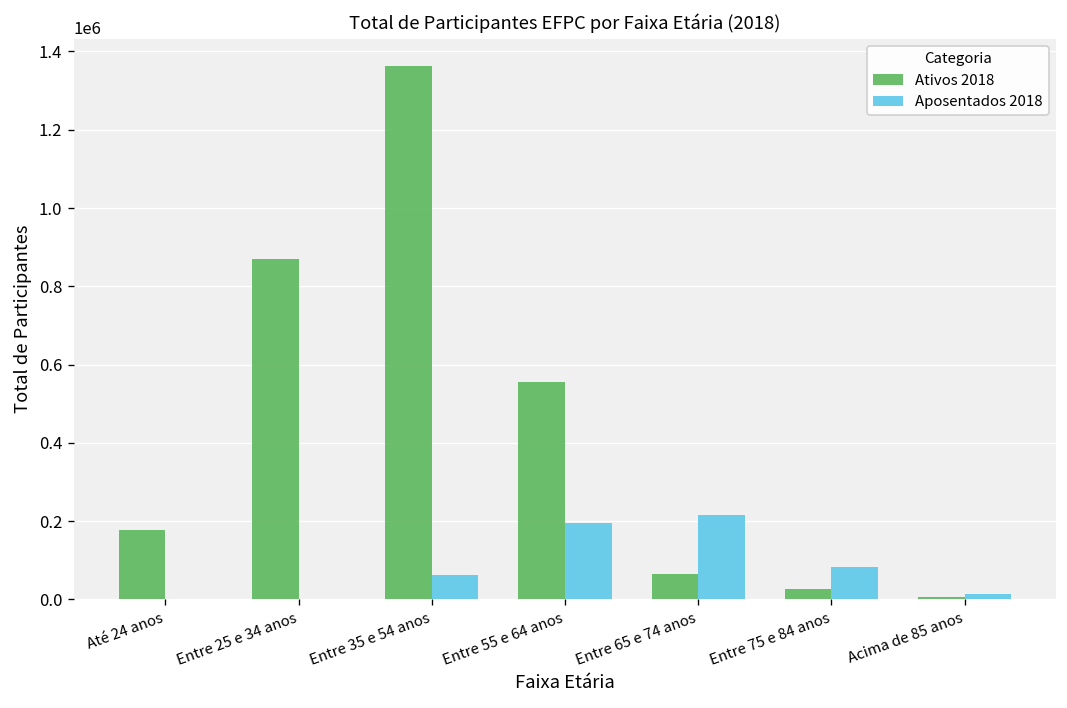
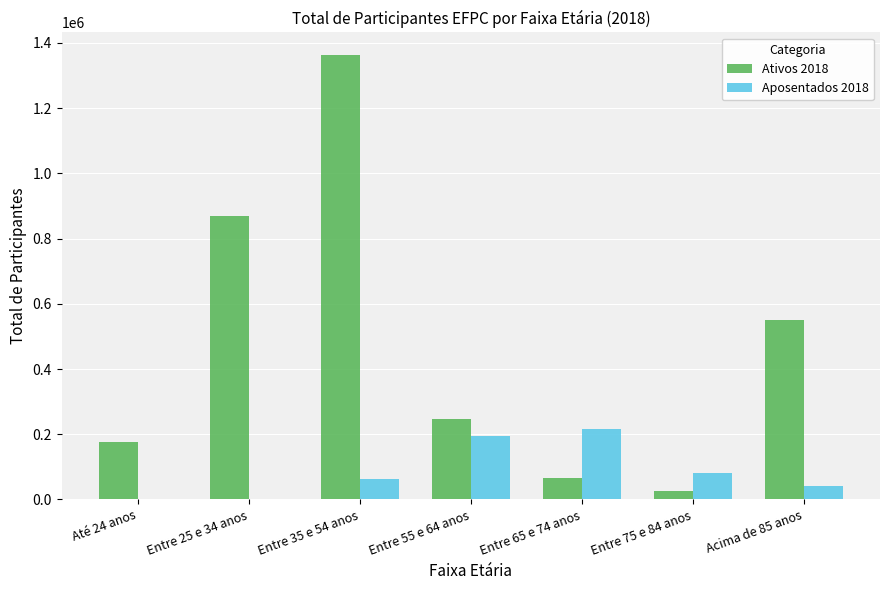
  {
    "Ativos 2018": {
      "Até 24 anos": 180000,
      "Entre 25 e 34 anos": 870000,
      "Entre 35 e 54 anos": 1360000,
-     "Entre 55 e 64 anos": 560000,
+     "Entre 55 e 64 anos": 250000,
      "Entre 65 e 74 anos": 60000,
      "Entre 75 e 84 anos": 30000,
-     "Acima de 85 anos": 10000
+     "Acima de 85 anos": 550000
    },
    "Aposentados 2018": {
      "Entre 35 e 54 anos": 60000,
      "Entre 55 e 64 anos": 190000,
      "Entre 65 e 74 anos": 220000,
      "Entre 75 e 84 anos": 80000,
-     "Acima de 85 anos": 10000
+     "Acima de 85 anos": 40000
    }
  }
